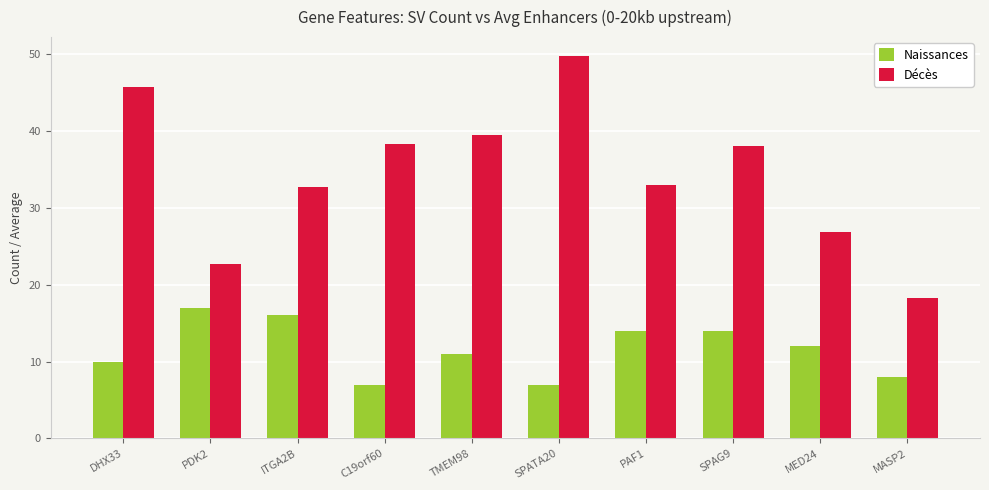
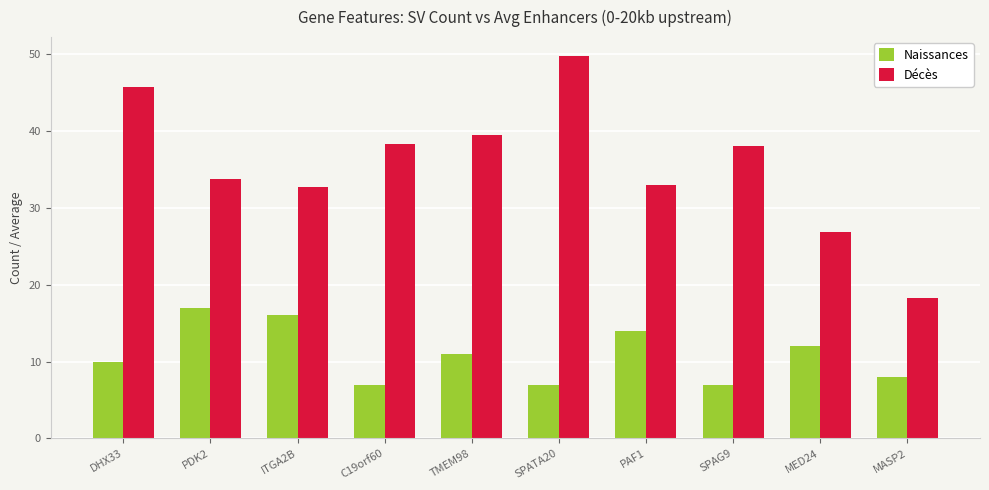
  {
    "Naissances": {
      "DHX33": 10,
      "PDK2": 17,
      "ITGA2B": 16,
      "C19orf60": 7,
      "TMEM98": 11,
      "SPATA20": 7,
      "PAF1": 14,
-     "SPAG9": 14,
+     "SPAG9": 7,
      "MED24": 12,
      "MASP2": 8
    },
    "Décès": {
      "DHX33": 46,
-     "PDK2": 23,
+     "PDK2": 34,
      "ITGA2B": 33,
      "C19orf60": 38,
      "TMEM98": 39,
      "SPATA20": 50,
      "PAF1": 33,
      "SPAG9": 38,
      "MED24": 27,
      "MASP2": 18
    }
  }
